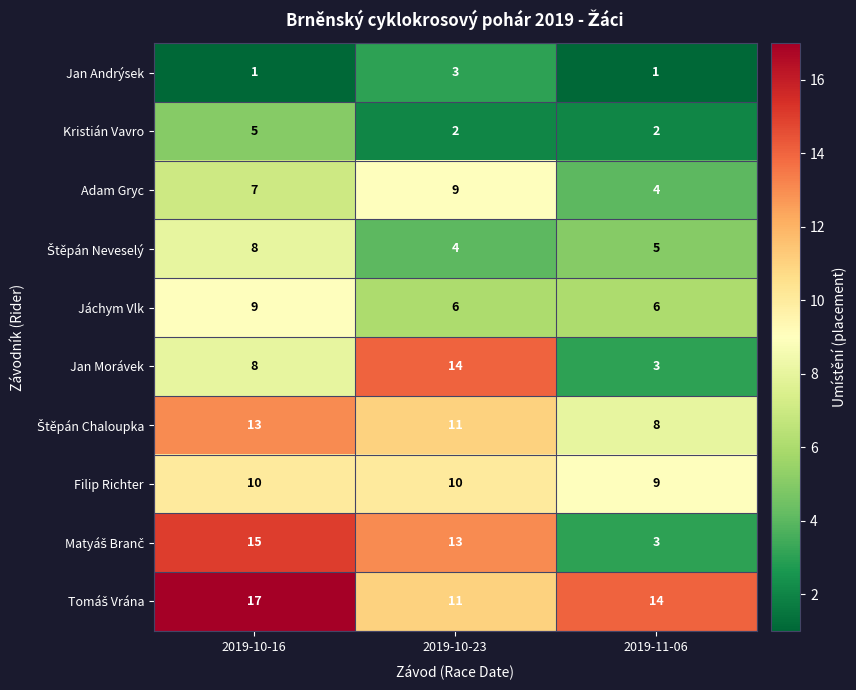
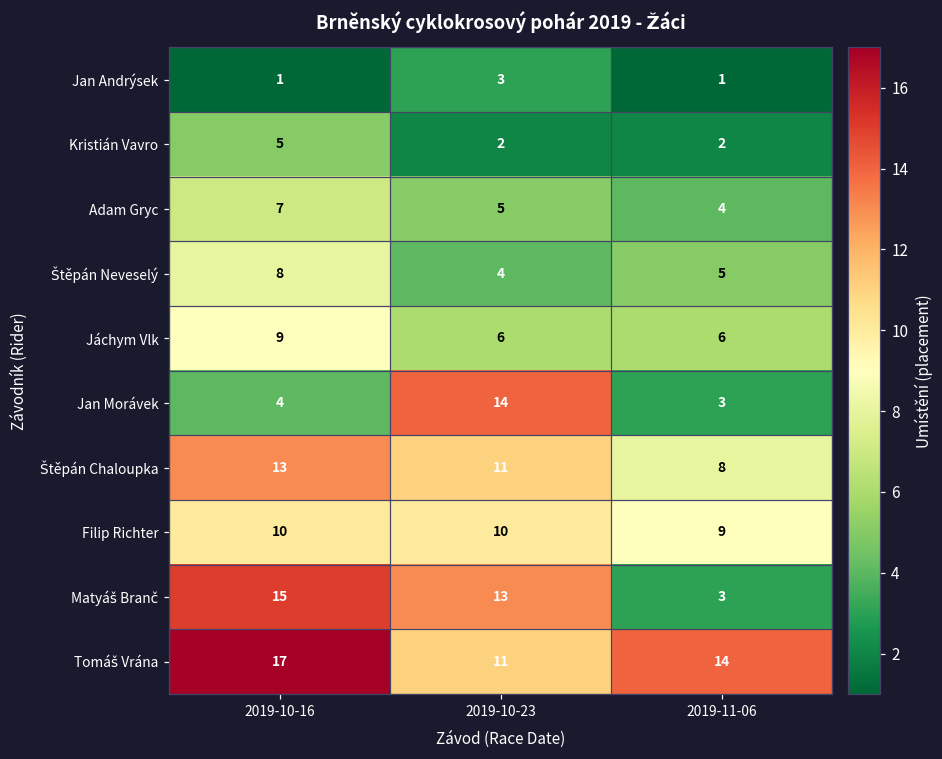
  {
    "Jan Andrýsek": {
      "2019-10-16": 1,
      "2019-10-23": 3,
      "2019-11-06": 1
    },
    "Kristián Vavro": {
      "2019-10-16": 5,
      "2019-10-23": 2,
      "2019-11-06": 2
    },
    "Adam Gryc": {
      "2019-10-16": 7,
-     "2019-10-23": 9,
+     "2019-10-23": 5,
      "2019-11-06": 4
    },
    "Štěpán Neveselý": {
      "2019-10-16": 8,
      "2019-10-23": 4,
      "2019-11-06": 5
    },
    "Jáchym Vlk": {
      "2019-10-16": 9,
      "2019-10-23": 6,
      "2019-11-06": 6
    },
    "Jan Morávek": {
-     "2019-10-16": 8,
+     "2019-10-16": 4,
      "2019-10-23": 14,
      "2019-11-06": 3
    },
    "Štěpán Chaloupka": {
      "2019-10-16": 13,
      "2019-10-23": 11,
      "2019-11-06": 8
    },
    "Filip Richter": {
      "2019-10-16": 10,
      "2019-10-23": 10,
      "2019-11-06": 9
    },
    "Matyáš Branč": {
      "2019-10-16": 15,
      "2019-10-23": 13,
      "2019-11-06": 3
    },
    "Tomáš Vrána": {
      "2019-10-16": 17,
      "2019-10-23": 11,
      "2019-11-06": 14
    }
  }
